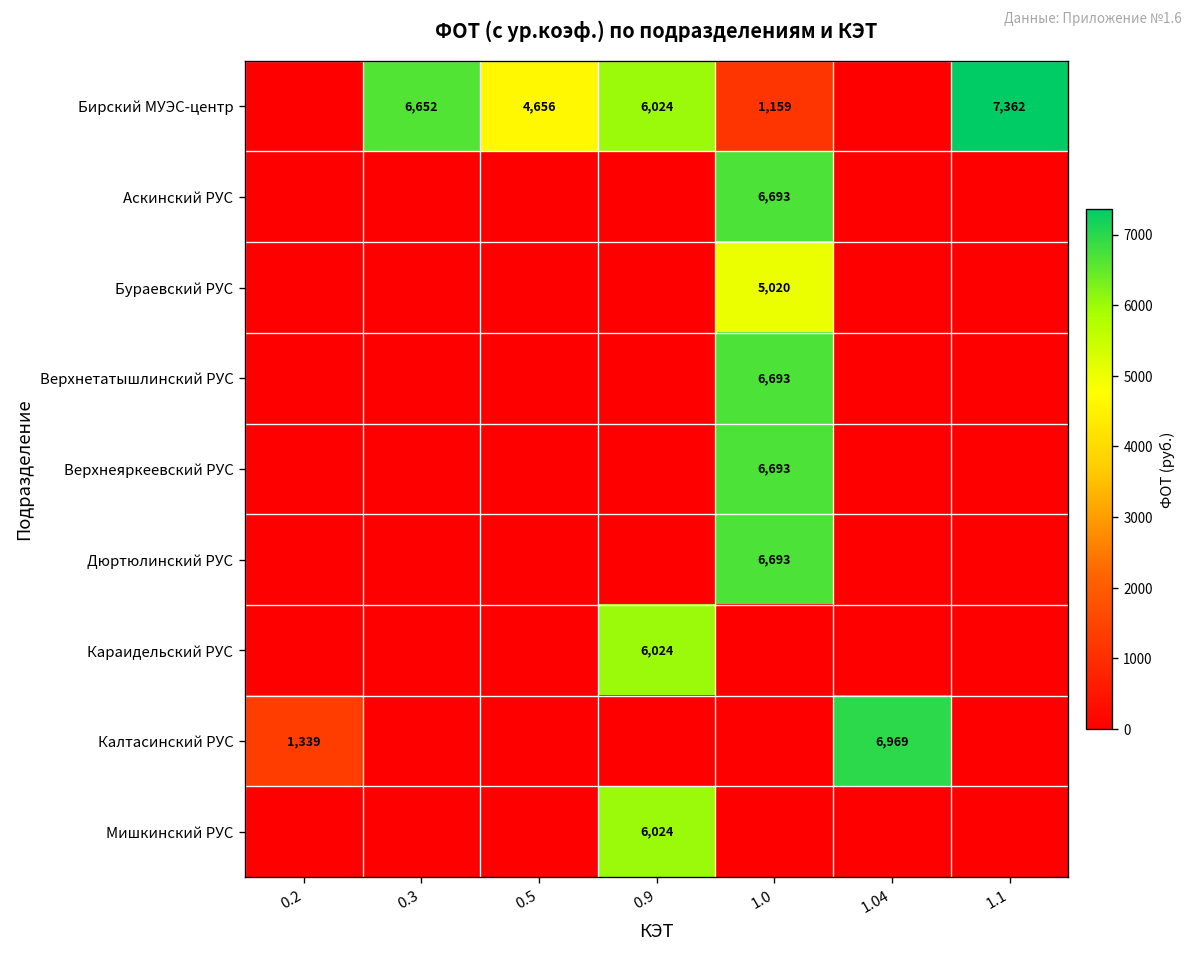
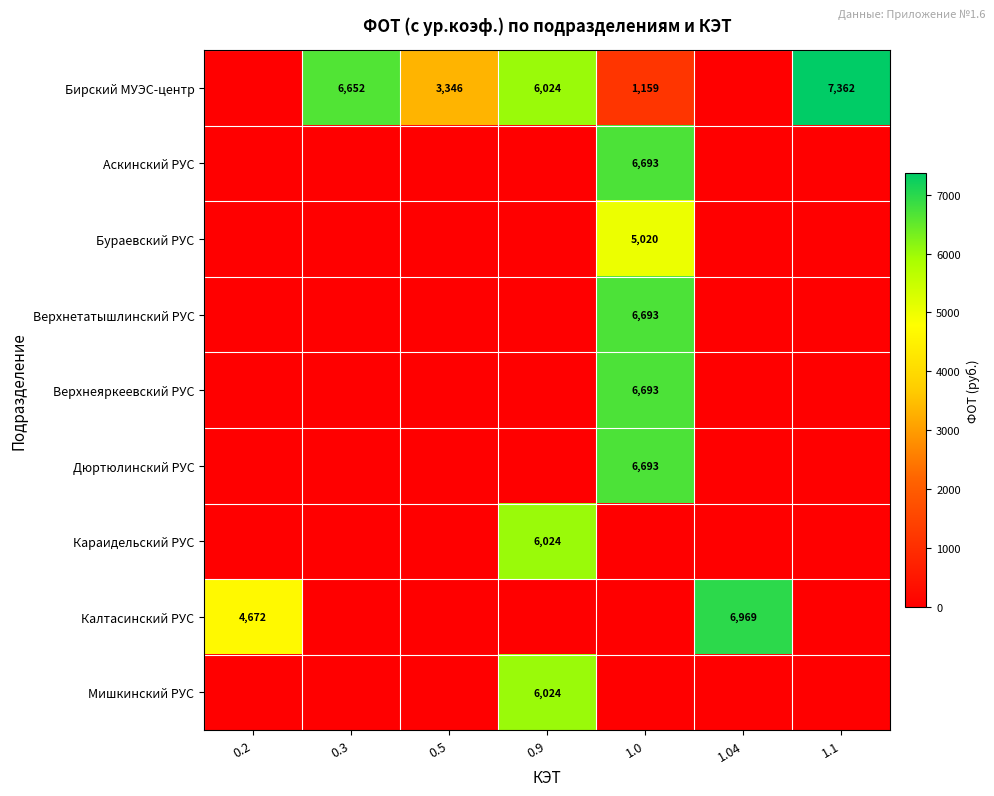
  {
    "Бирский МУЭС-центр": {
      "0.3": "6,652",
-     "0.5": "4,656",
+     "0.5": "3,346",
      "0.9": "6,024",
      "1.0": "1,159",
      "1.1": "7,362"
    },
    "Аскинский РУС": {
      "1.0": "6,693"
    },
    "Бураевский РУС": {
      "1.0": "5,020"
    },
    "Верхнетатышлинский РУС": {
      "1.0": "6,693"
    },
    "Верхнеяркеевский РУС": {
      "1.0": "6,693"
    },
    "Дюртюлинский РУС": {
      "1.0": "6,693"
    },
    "Караидельский РУС": {
      "0.9": "6,024"
    },
    "Калтасинский РУС": {
-     "0.2": "1,339",
+     "0.2": "4,672",
      "1.04": "6,969"
    },
    "Мишкинский РУС": {
      "0.9": "6,024"
    }
  }
